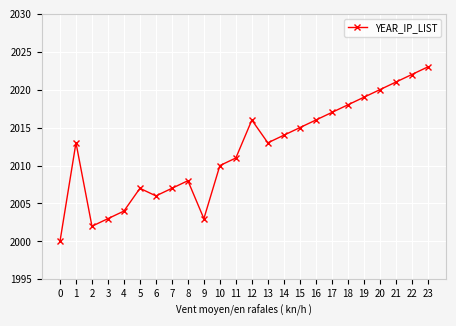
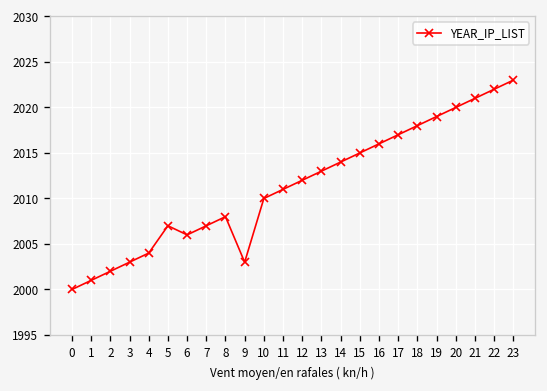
  {
    "0": 2000,
-   "1": 2013,
+   "1": 2001,
    "2": 2002,
    "3": 2003,
    "4": 2004,
    "5": 2007,
    "6": 2006,
    "7": 2007,
    "8": 2008,
    "9": 2003,
    "10": 2010,
    "11": 2011,
-   "12": 2016,
+   "12": 2012,
    "13": 2013,
    "14": 2014,
    "15": 2015,
    "16": 2016,
    "17": 2017,
    "18": 2018,
    "19": 2019,
    "20": 2020,
    "21": 2021,
    "22": 2022,
    "23": 2023
  }
